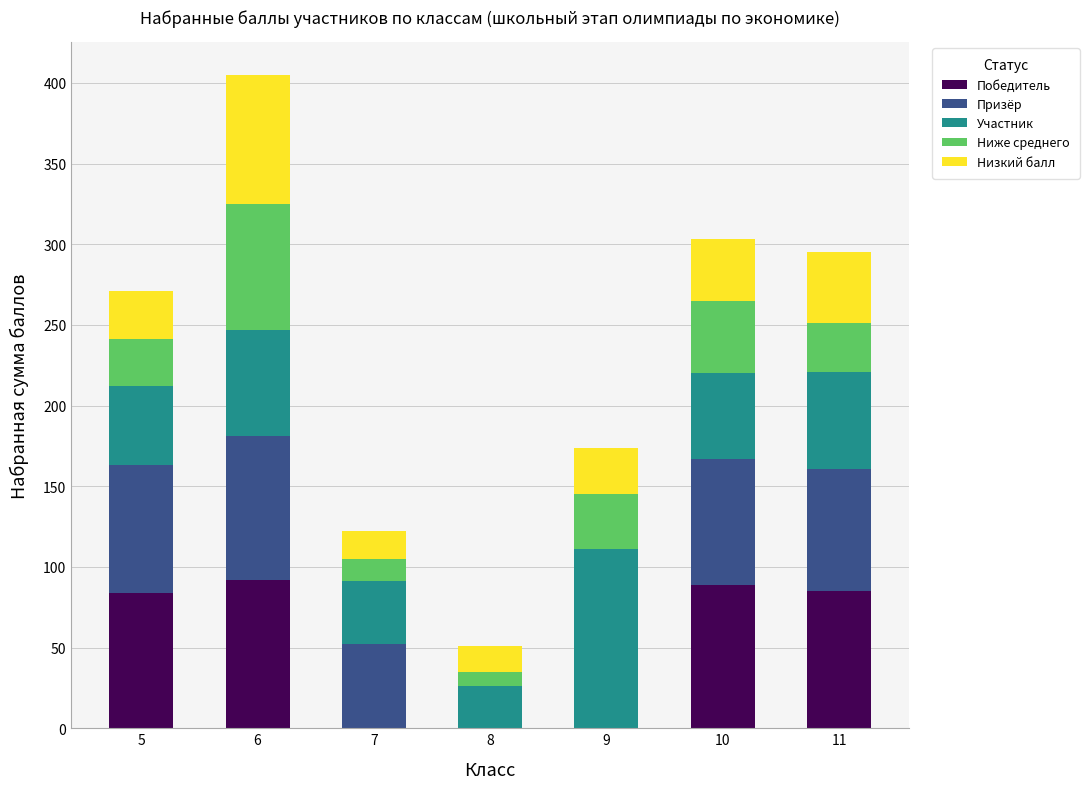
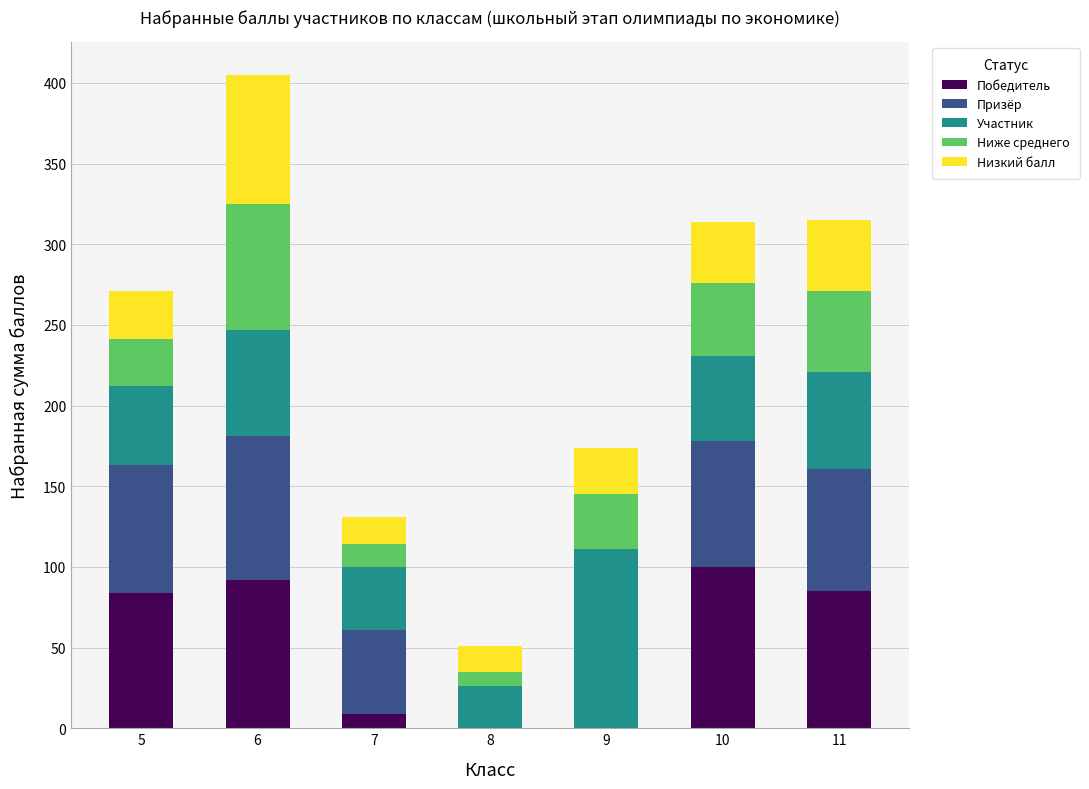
  {
    "Победитель": {
      "5": 84,
      "6": 92,
-     "7": 0,
+     "7": 9,
      "8": 0,
      "9": 0,
-     "10": 89,
+     "10": 100,
      "11": 85
    },
    "Призёр": {
      "5": 79,
      "6": 89,
      "7": 52,
      "8": 0,
      "9": 0,
      "10": 78,
      "11": 76
    },
    "Участник": {
      "5": 49,
      "6": 66,
      "7": 39,
      "8": 26,
      "9": 111,
      "10": 53,
      "11": 60
    },
    "Ниже среднего": {
      "5": 29,
      "6": 78,
      "7": 14,
      "8": 9,
      "9": 34,
      "10": 45,
-     "11": 30
+     "11": 50
    },
    "Низкий балл": {
      "5": 30,
      "6": 80,
      "7": 17,
      "8": 16,
      "9": 29,
      "10": 38,
      "11": 44
    }
  }
